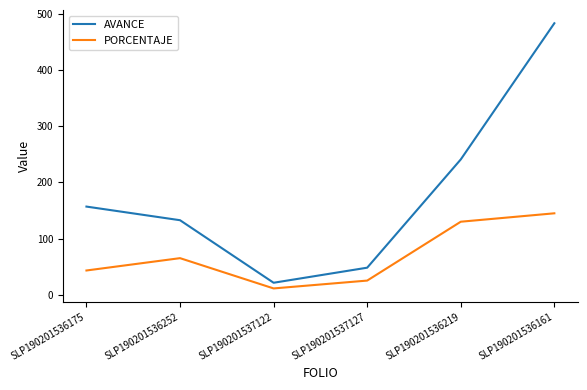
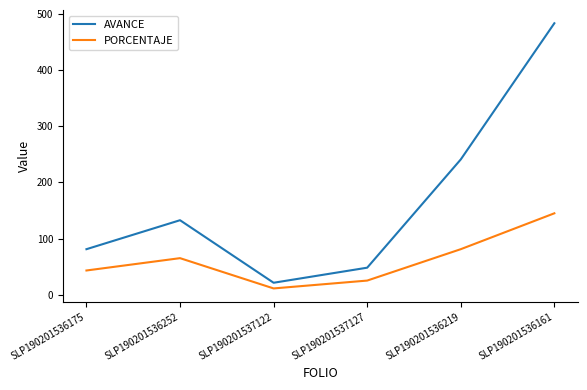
  {
    "AVANCE": {
-     "SLP190201536175": 160,
+     "SLP190201536175": 80,
      "SLP190201536252": 130,
      "SLP190201537122": 20,
      "SLP190201537127": 50,
      "SLP190201536219": 240,
      "SLP190201536161": 480
    },
    "PORCENTAJE": {
      "SLP190201536175": 40,
      "SLP190201536252": 70,
      "SLP190201537122": 10,
      "SLP190201537127": 30,
-     "SLP190201536219": 130,
+     "SLP190201536219": 80,
      "SLP190201536161": 150
    }
  }
